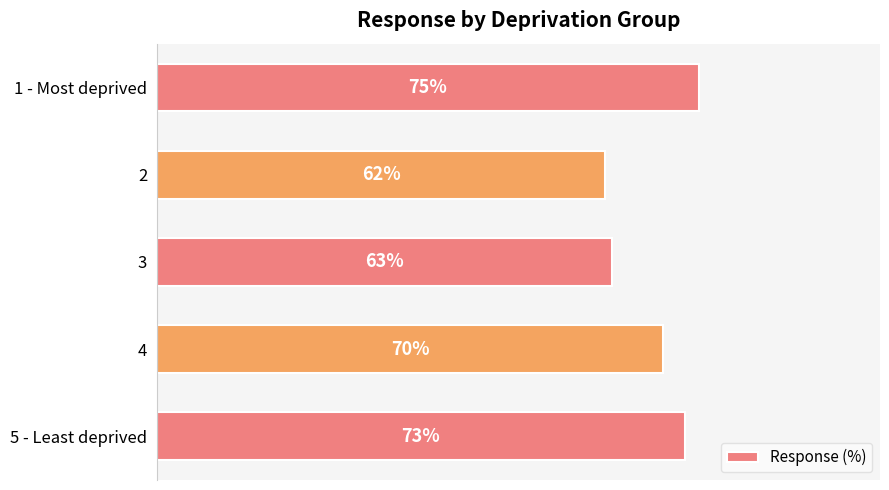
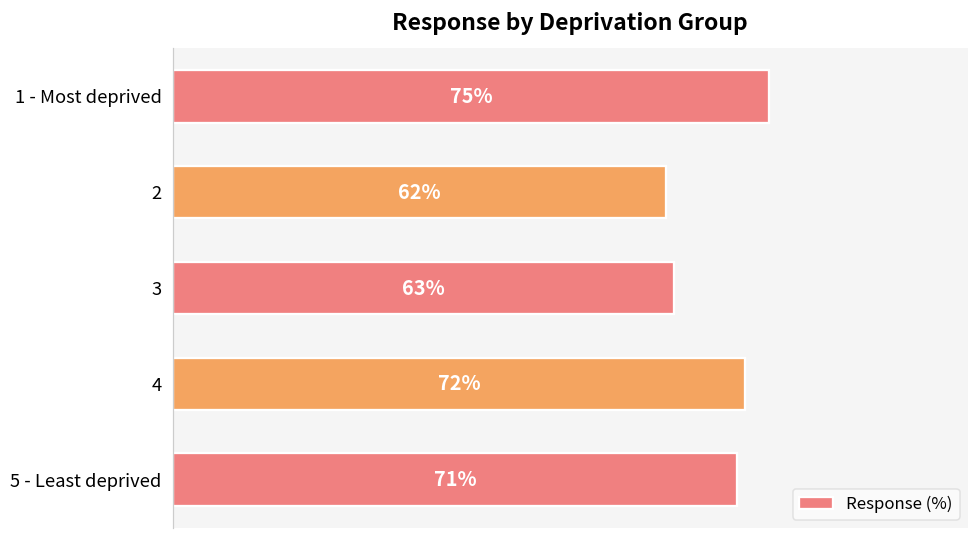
  {
    "1 - Most deprived": "75%",
    "2": "62%",
    "3": "63%",
-   "4": "70%",
-   "5 - Least deprived": "73%"
+   "4": "72%",
+   "5 - Least deprived": "71%"
  }
